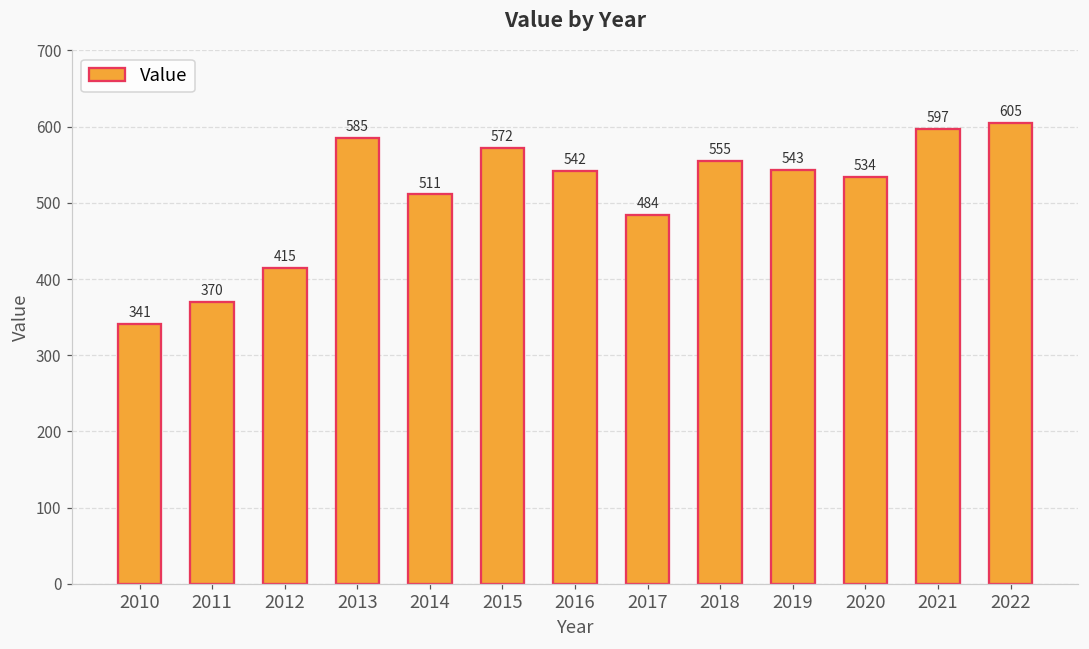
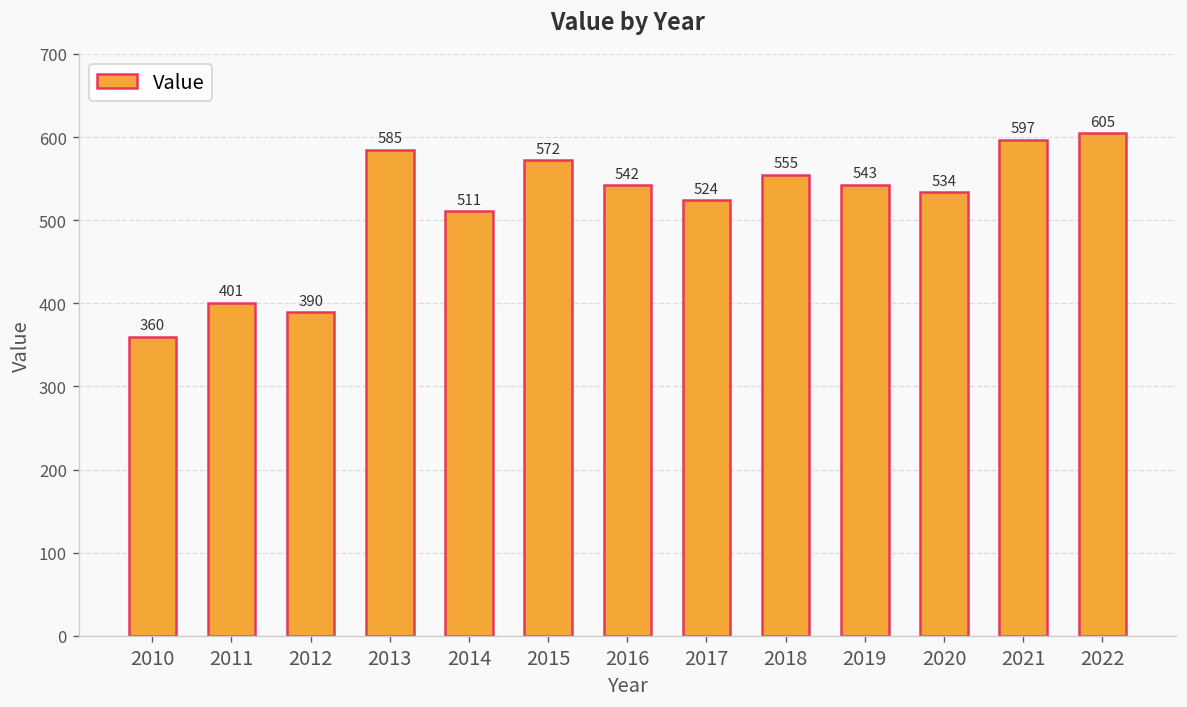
  {
-   "2010": 341,
-   "2011": 370,
-   "2012": 415,
+   "2010": 360,
+   "2011": 401,
+   "2012": 390,
    "2013": 585,
    "2014": 511,
    "2015": 572,
    "2016": 542,
-   "2017": 484,
+   "2017": 524,
    "2018": 555,
    "2019": 543,
    "2020": 534,
    "2021": 597,
    "2022": 605
  }
